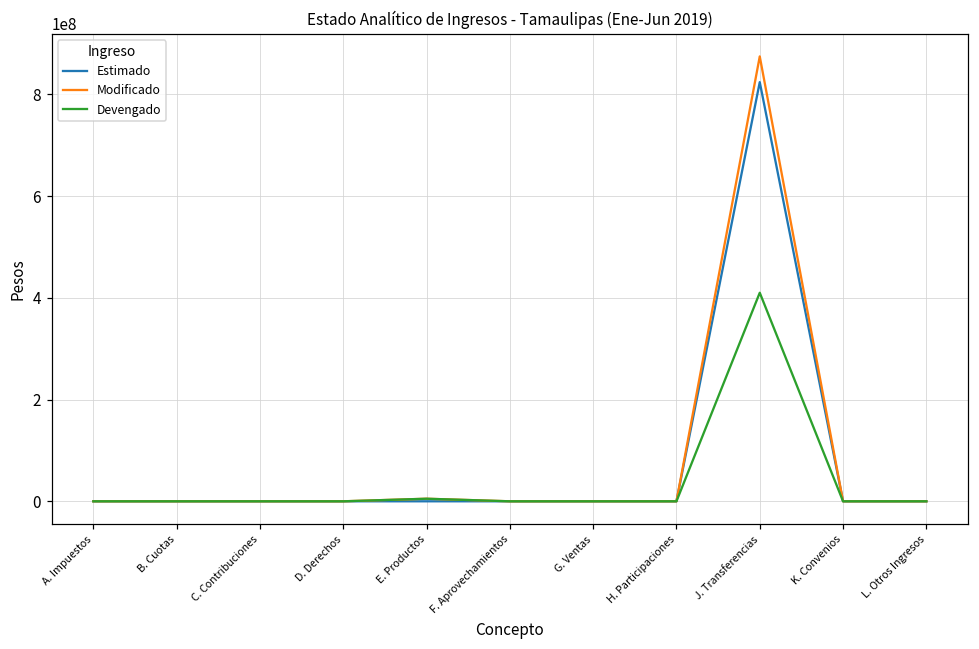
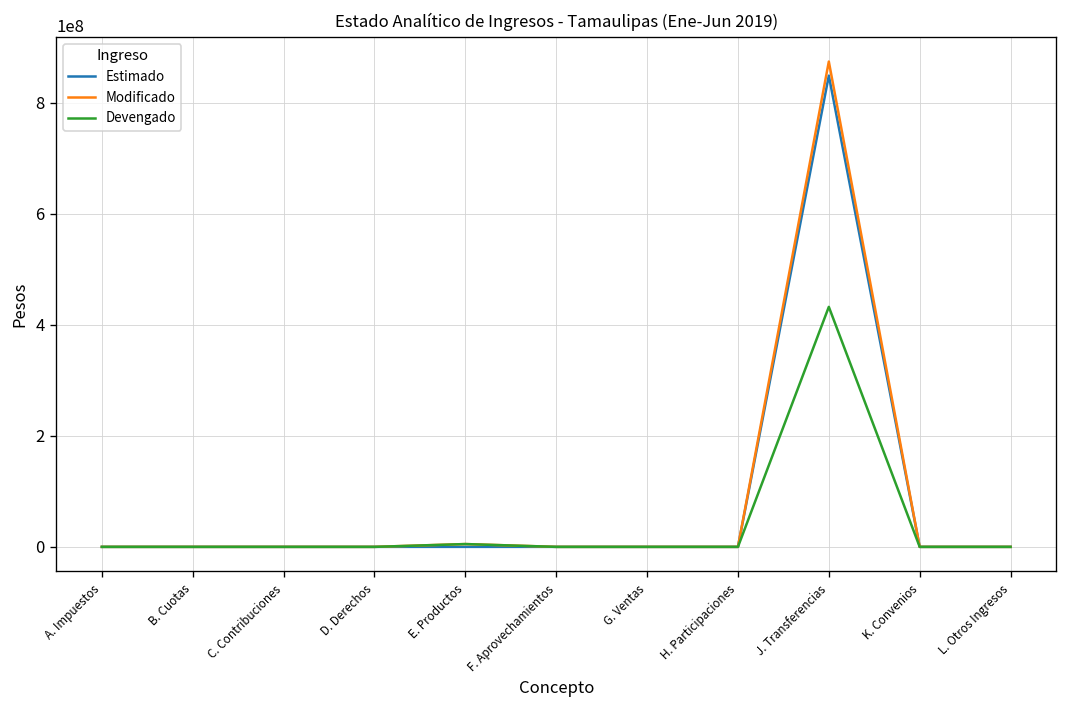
  {
    "Estimado": {
-     "J. Transferencias": 820000000
+     "J. Transferencias": 850000000
    },
    "Modificado": {
      "J. Transferencias": 870000000
    },
    "Devengado": {
-     "J. Transferencias": 410000000
+     "J. Transferencias": 430000000
    }
  }
